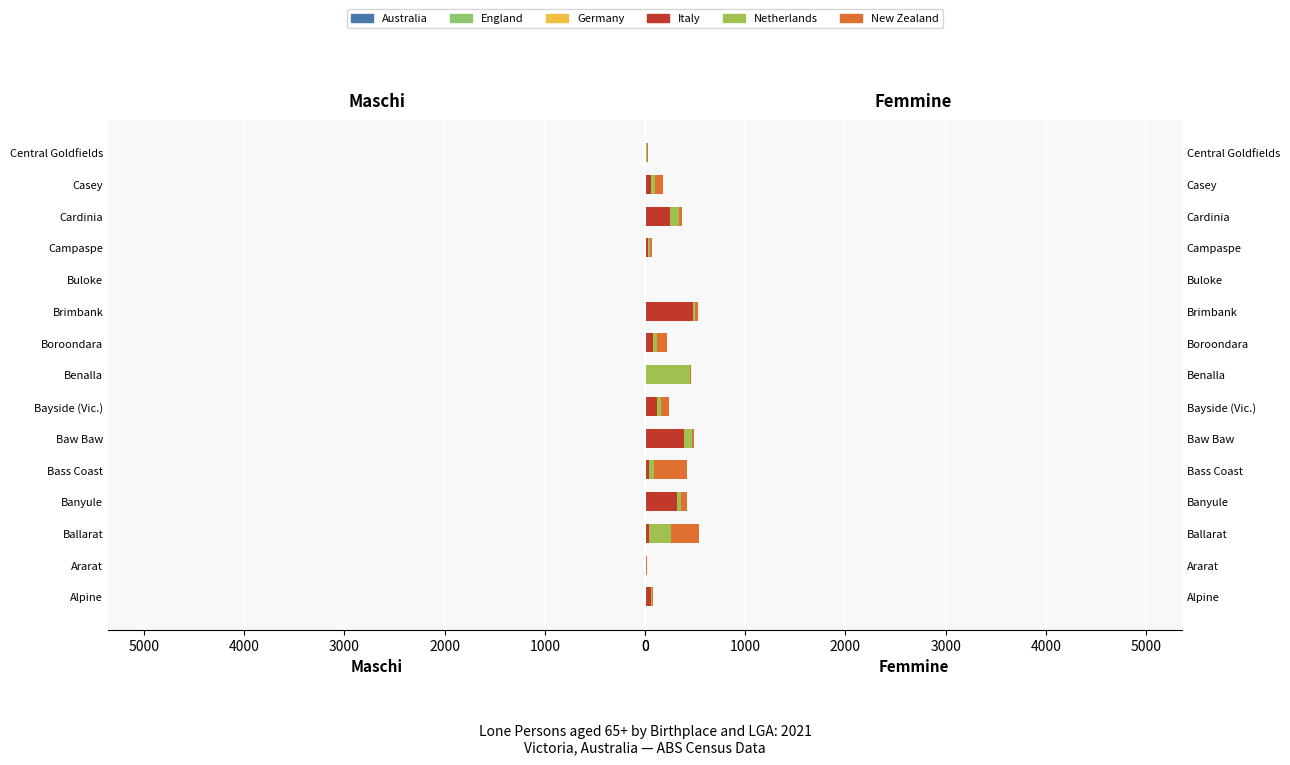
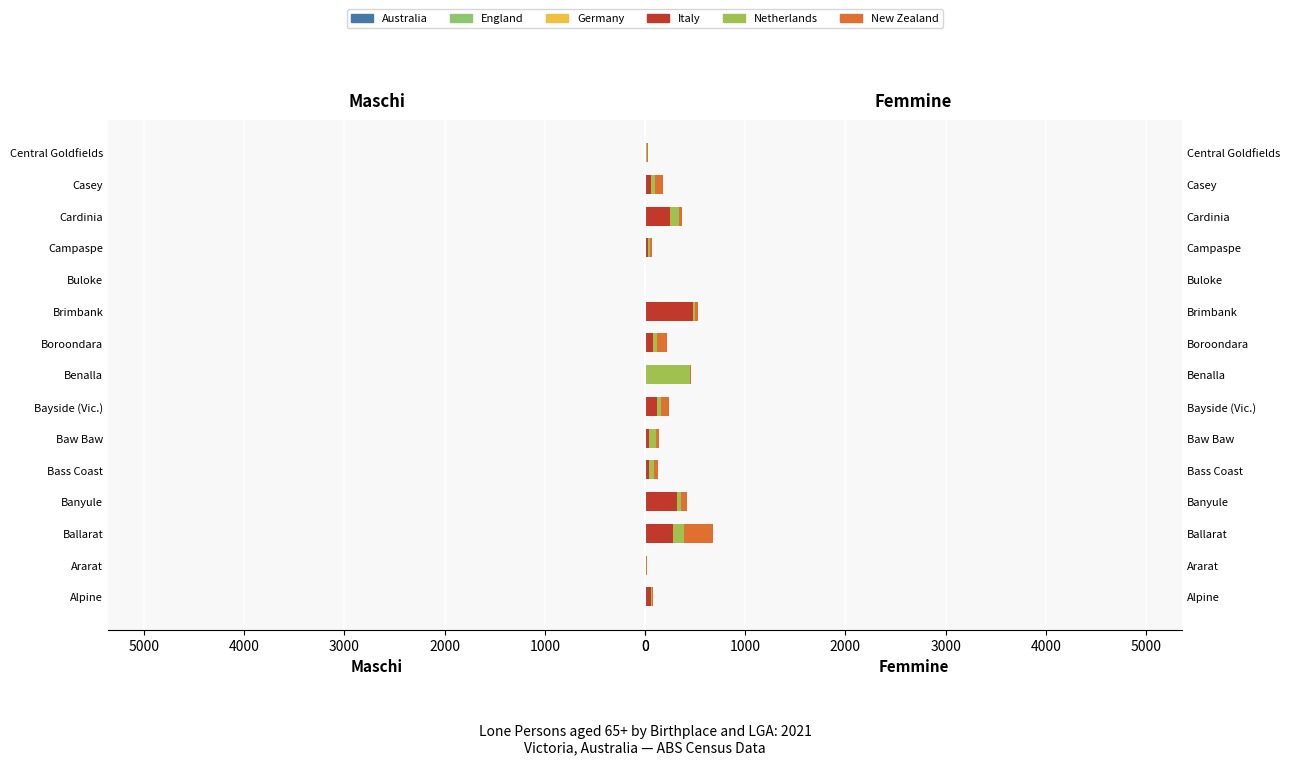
  {
    "Femmine": {
      "Italy": {
        "Central Goldfields": 0,
        "Casey": 60,
        "Cardinia": 250,
        "Campaspe": 30,
        "Buloke": 0,
        "Brimbank": 480,
        "Boroondara": 80,
        "Bayside (Vic.)": 120,
-       "Baw Baw": 390,
+       "Baw Baw": 40,
        "Bass Coast": 40,
        "Banyule": 320,
-       "Ballarat": 40,
+       "Ballarat": 280,
        "Ararat": 0,
        "Alpine": 60
      },
      "Netherlands": {
        "Casey": 50,
        "Cardinia": 90,
        "Brimbank": 30,
        "Boroondara": 40,
        "Benalla": 450,
        "Bayside (Vic.)": 30,
        "Baw Baw": 80,
        "Bass Coast": 50,
        "Banyule": 40,
-       "Ballarat": 220
+       "Ballarat": 110
      },
      "New Zealand": {
        "Casey": 80,
        "Cardinia": 30,
        "Brimbank": 30,
        "Boroondara": 90,
        "Bayside (Vic.)": 80,
        "Baw Baw": 30,
-       "Bass Coast": 340,
+       "Bass Coast": 40,
        "Banyule": 60,
        "Ballarat": 290
      }
    }
  }
